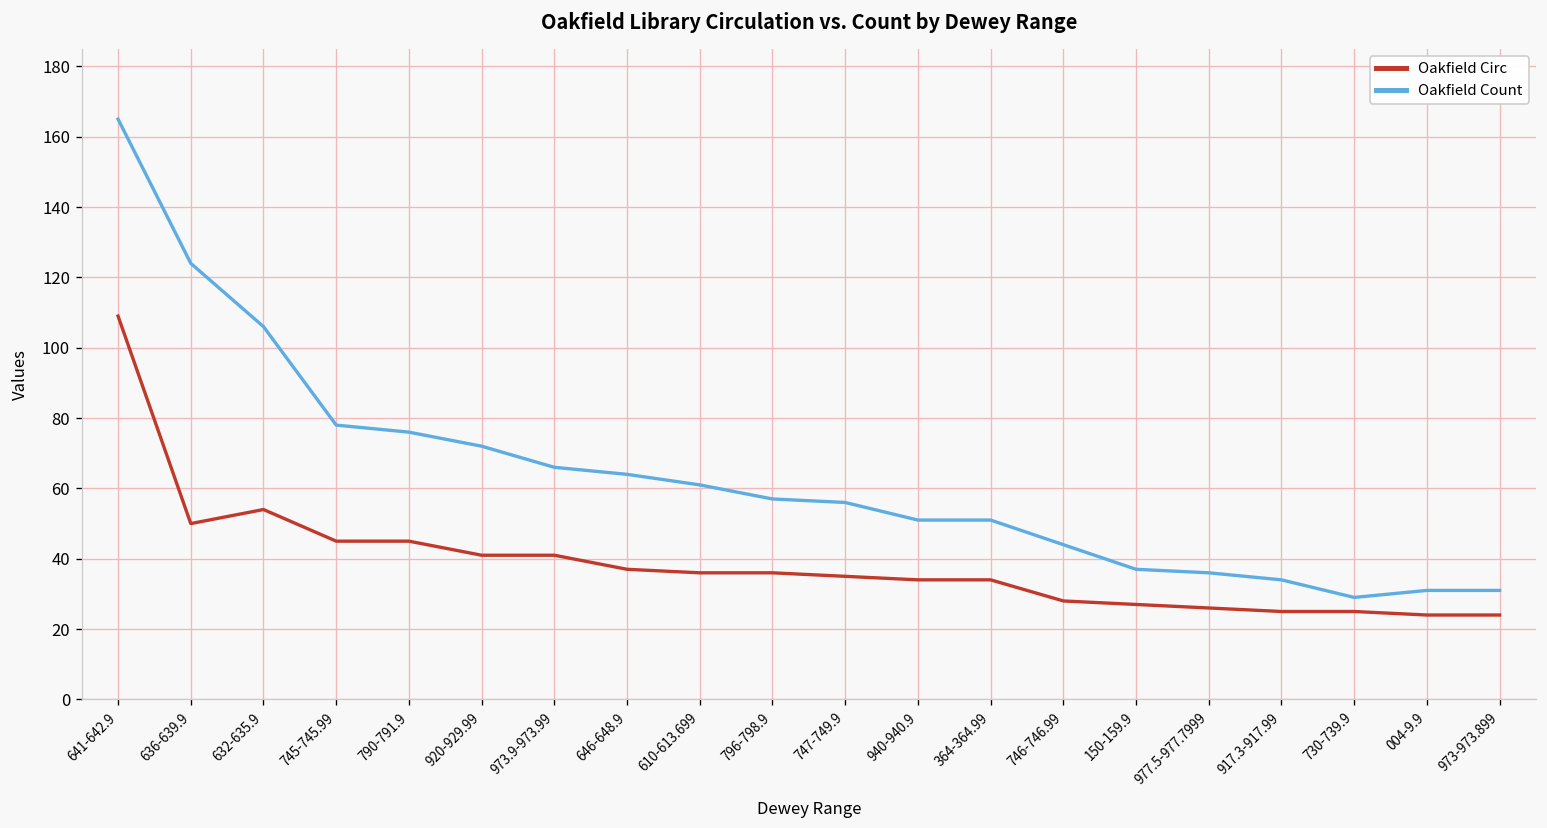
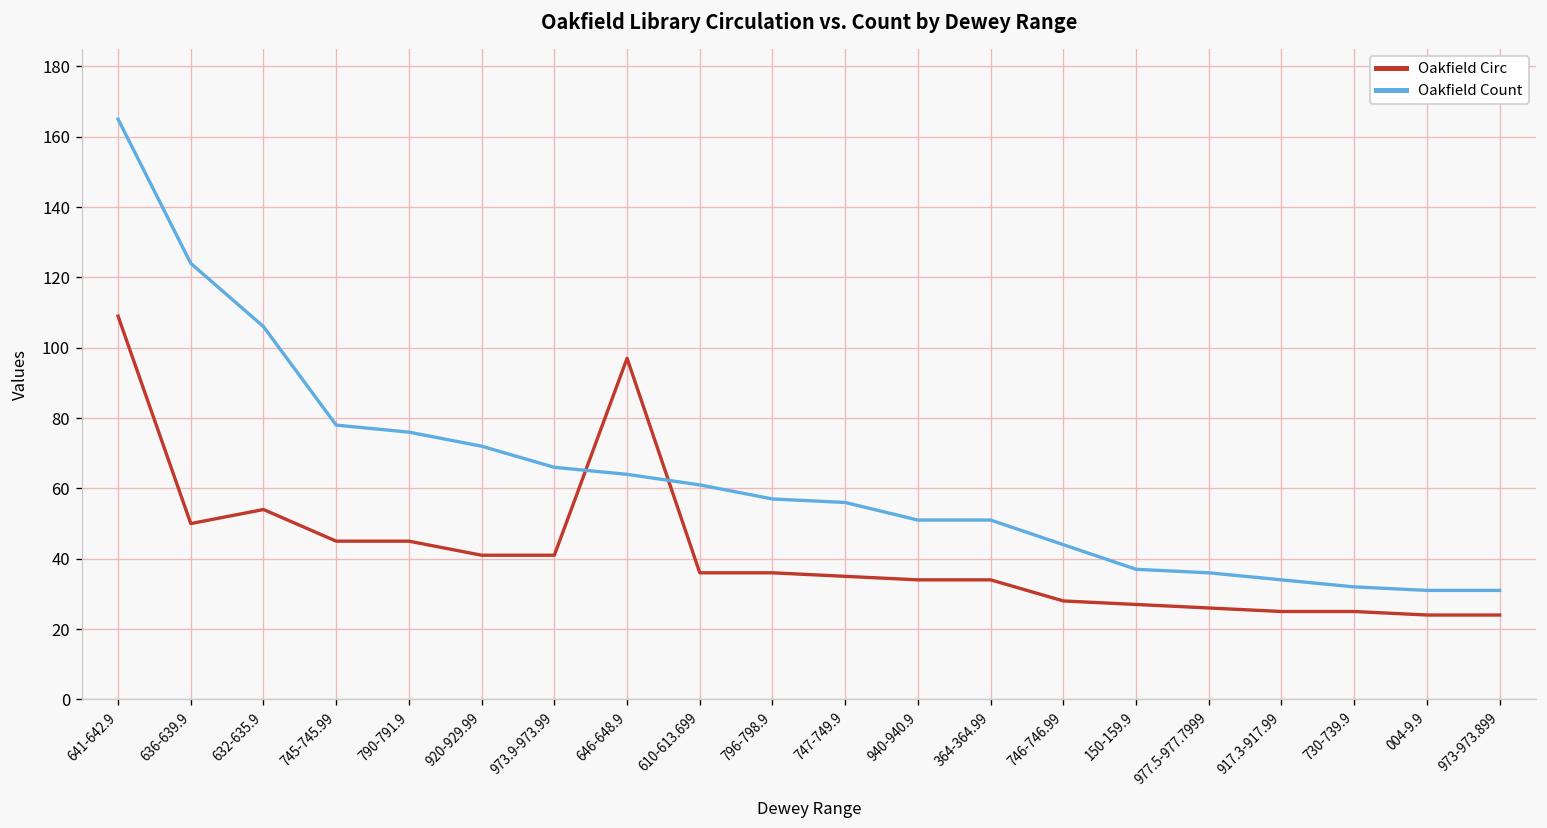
  {
    "Oakfield Circ": {
      "641-642.9": 109,
      "636-639.9": 50,
      "632-635.9": 54,
      "745-745.99": 45,
      "790-791.9": 45,
      "920-929.99": 41,
      "973.9-973.99": 41,
-     "646-648.9": 37,
+     "646-648.9": 97,
      "610-613.699": 36,
      "796-798.9": 36,
      "747-749.9": 35,
      "940-940.9": 34,
      "364-364.99": 34,
      "746-746.99": 28,
      "150-159.9": 27,
      "977.5-977.7999": 26,
      "917.3-917.99": 25,
      "730-739.9": 25,
      "004-9.9": 24,
      "973-973.899": 24
    },
    "Oakfield Count": {
      "641-642.9": 165,
      "636-639.9": 124,
      "632-635.9": 106,
      "745-745.99": 78,
      "790-791.9": 76,
      "920-929.99": 72,
      "973.9-973.99": 66,
      "646-648.9": 64,
      "610-613.699": 61,
      "796-798.9": 57,
      "747-749.9": 56,
      "940-940.9": 51,
      "364-364.99": 51,
      "746-746.99": 44,
      "150-159.9": 37,
      "977.5-977.7999": 36,
      "917.3-917.99": 34,
-     "730-739.9": 29,
+     "730-739.9": 32,
      "004-9.9": 31,
      "973-973.899": 31
    }
  }
